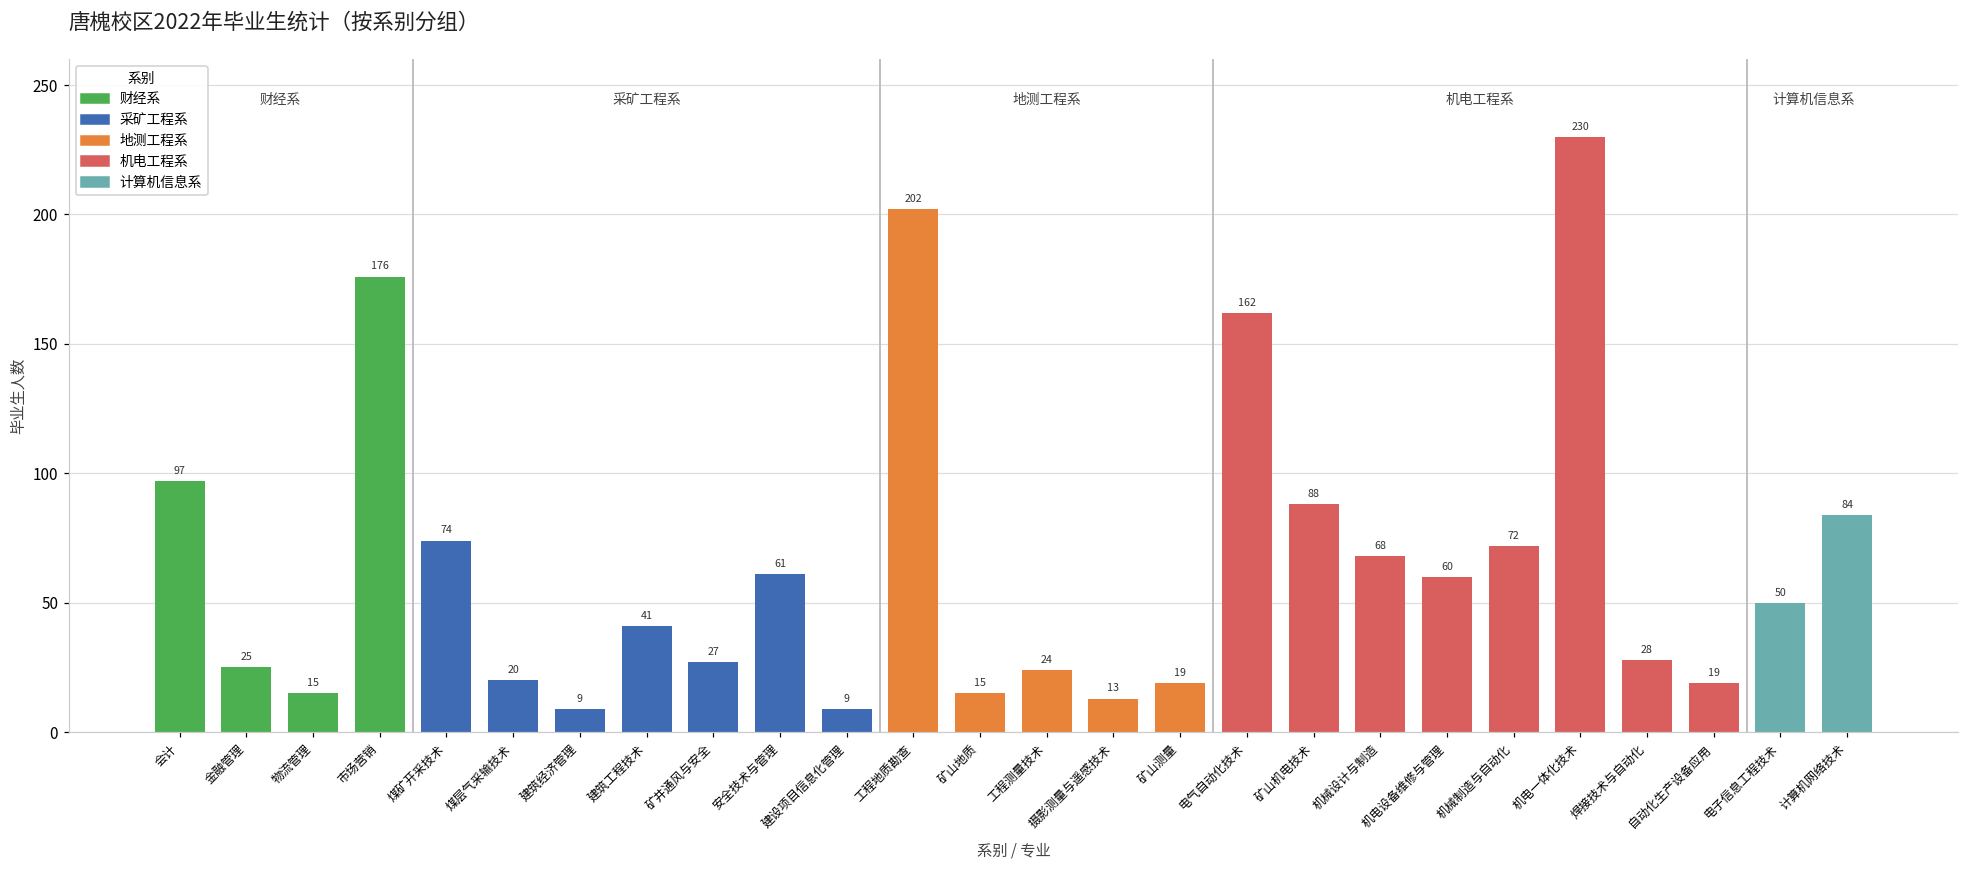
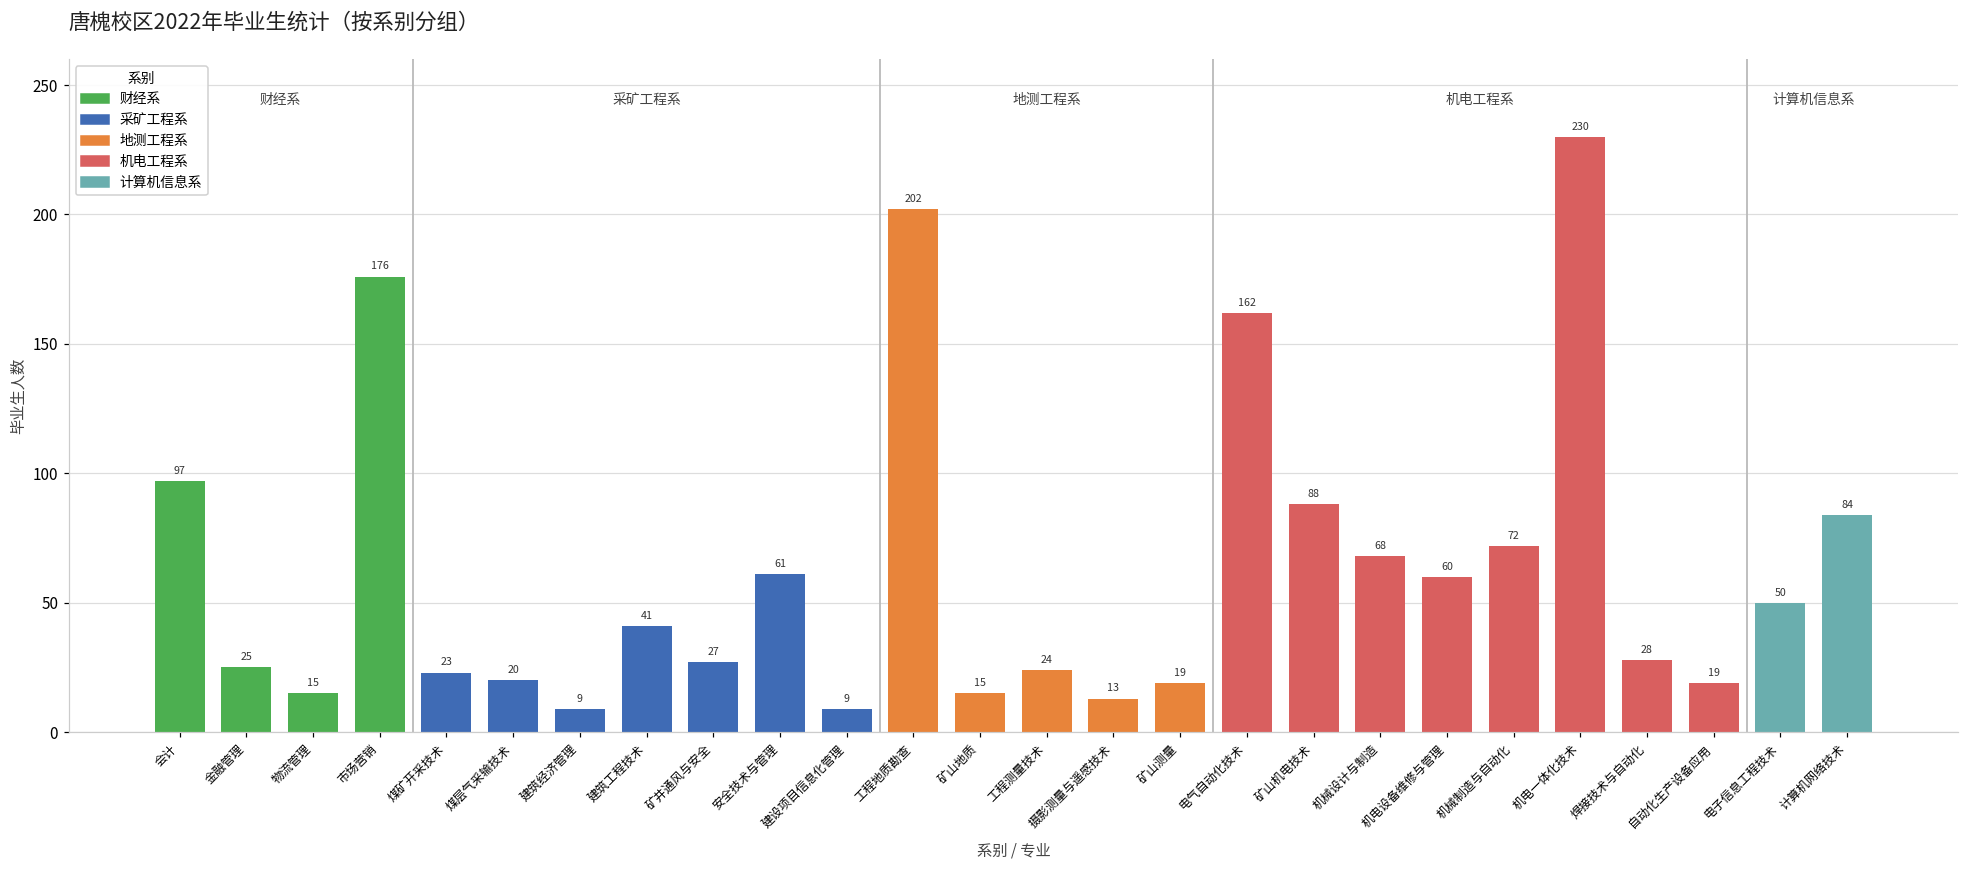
  {
    "会计": 97,
    "金融管理": 25,
    "物流管理": 15,
    "市场营销": 176,
-   "煤矿开采技术": 74,
+   "煤矿开采技术": 23,
    "煤层气采输技术": 20,
    "建筑经济管理": 9,
    "建筑工程技术": 41,
    "矿井通风与安全": 27,
    "安全技术与管理": 61,
    "建设项目信息化管理": 9,
    "工程地质勘查": 202,
    "矿山地质": 15,
    "工程测量技术": 24,
    "摄影测量与遥感技术": 13,
    "矿山测量": 19,
    "电气自动化技术": 162,
    "矿山机电技术": 88,
    "机械设计与制造": 68,
    "机电设备维修与管理": 60,
    "机械制造与自动化": 72,
    "机电一体化技术": 230,
    "焊接技术与自动化": 28,
    "自动化生产设备应用": 19,
    "电子信息工程技术": 50,
    "计算机网络技术": 84
  }
